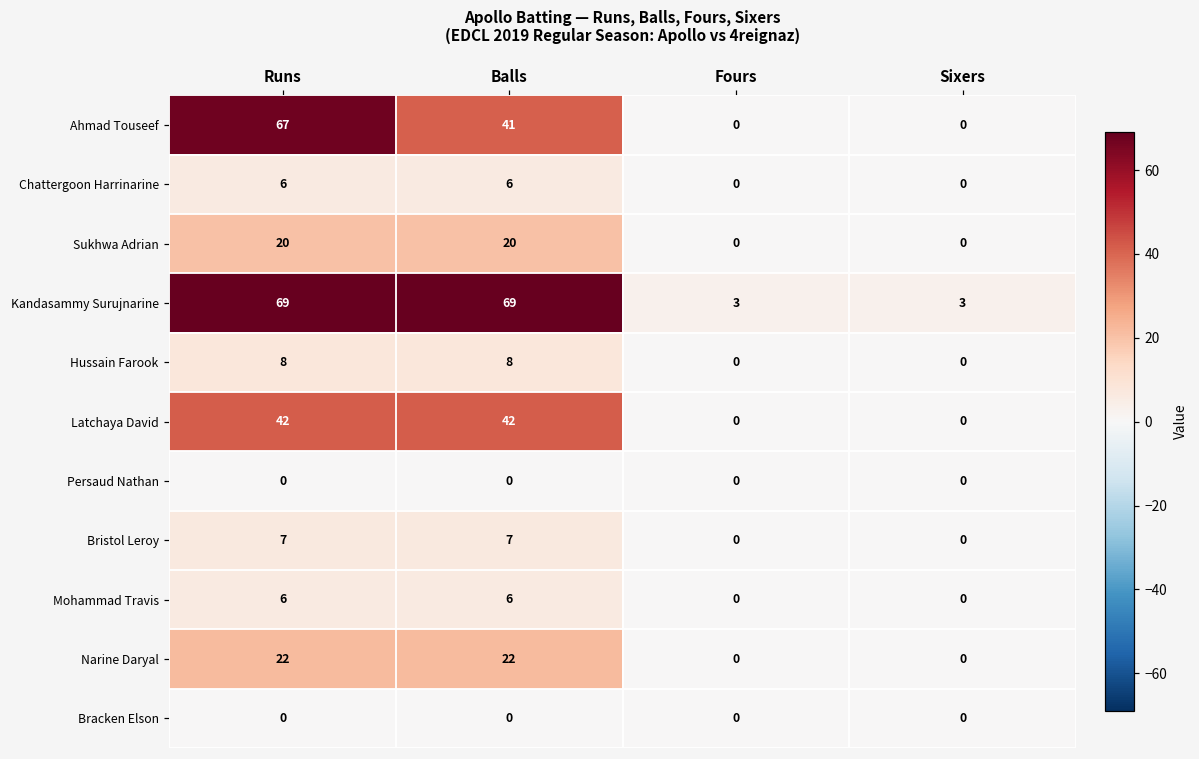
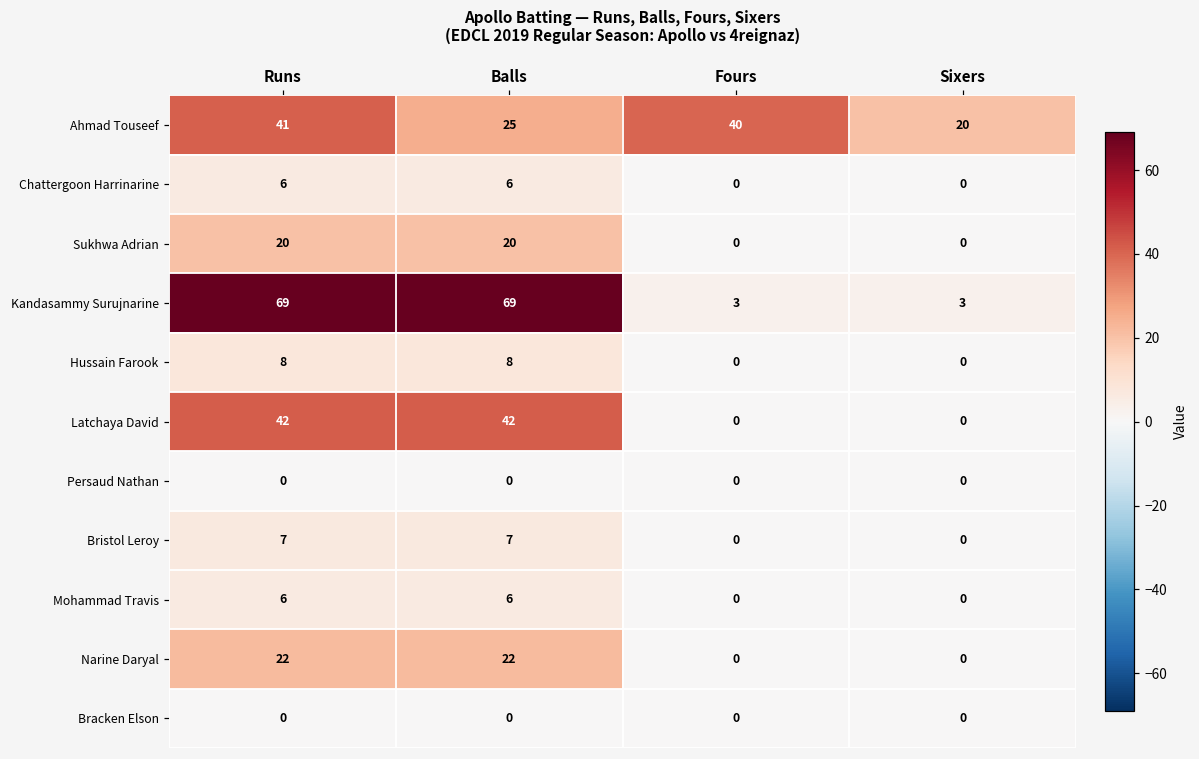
  {
    "Ahmad Touseef": {
-     "Runs": 67,
-     "Balls": 41,
-     "Fours": 0,
-     "Sixers": 0
+     "Runs": 41,
+     "Balls": 25,
+     "Fours": 40,
+     "Sixers": 20
    },
    "Chattergoon Harrinarine": {
      "Runs": 6,
      "Balls": 6,
      "Fours": 0,
      "Sixers": 0
    },
    "Sukhwa Adrian": {
      "Runs": 20,
      "Balls": 20,
      "Fours": 0,
      "Sixers": 0
    },
    "Kandasammy Surujnarine": {
      "Runs": 69,
      "Balls": 69,
      "Fours": 3,
      "Sixers": 3
    },
    "Hussain Farook": {
      "Runs": 8,
      "Balls": 8,
      "Fours": 0,
      "Sixers": 0
    },
    "Latchaya David": {
      "Runs": 42,
      "Balls": 42,
      "Fours": 0,
      "Sixers": 0
    },
    "Persaud Nathan": {
      "Runs": 0,
      "Balls": 0,
      "Fours": 0,
      "Sixers": 0
    },
    "Bristol Leroy": {
      "Runs": 7,
      "Balls": 7,
      "Fours": 0,
      "Sixers": 0
    },
    "Mohammad Travis": {
      "Runs": 6,
      "Balls": 6,
      "Fours": 0,
      "Sixers": 0
    },
    "Narine Daryal": {
      "Runs": 22,
      "Balls": 22,
      "Fours": 0,
      "Sixers": 0
    },
    "Bracken Elson": {
      "Runs": 0,
      "Balls": 0,
      "Fours": 0,
      "Sixers": 0
    }
  }
